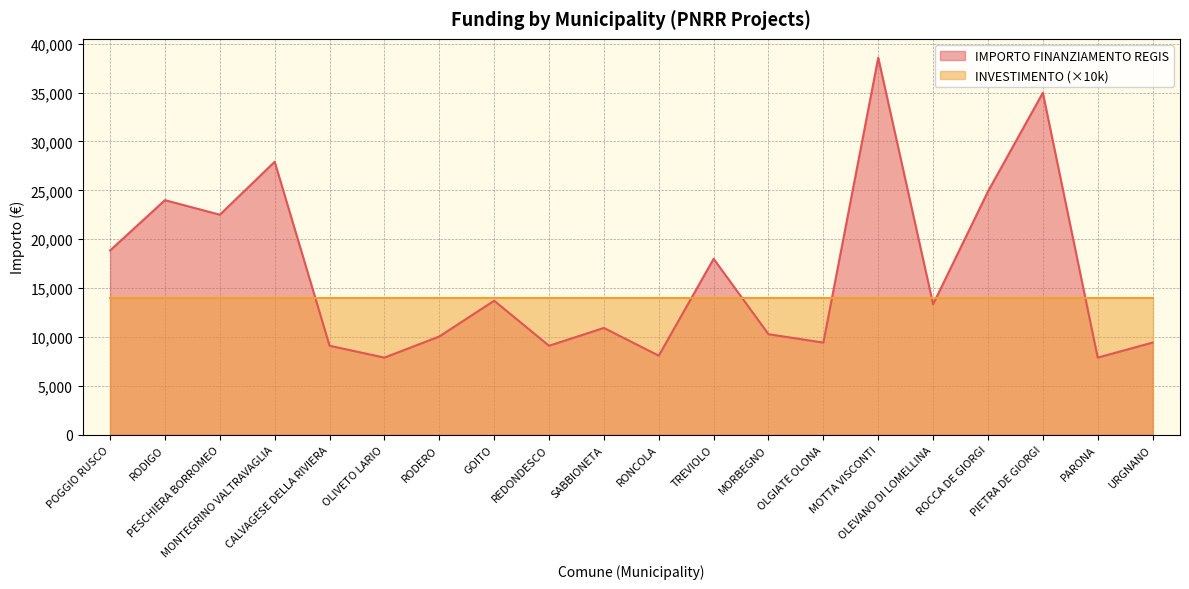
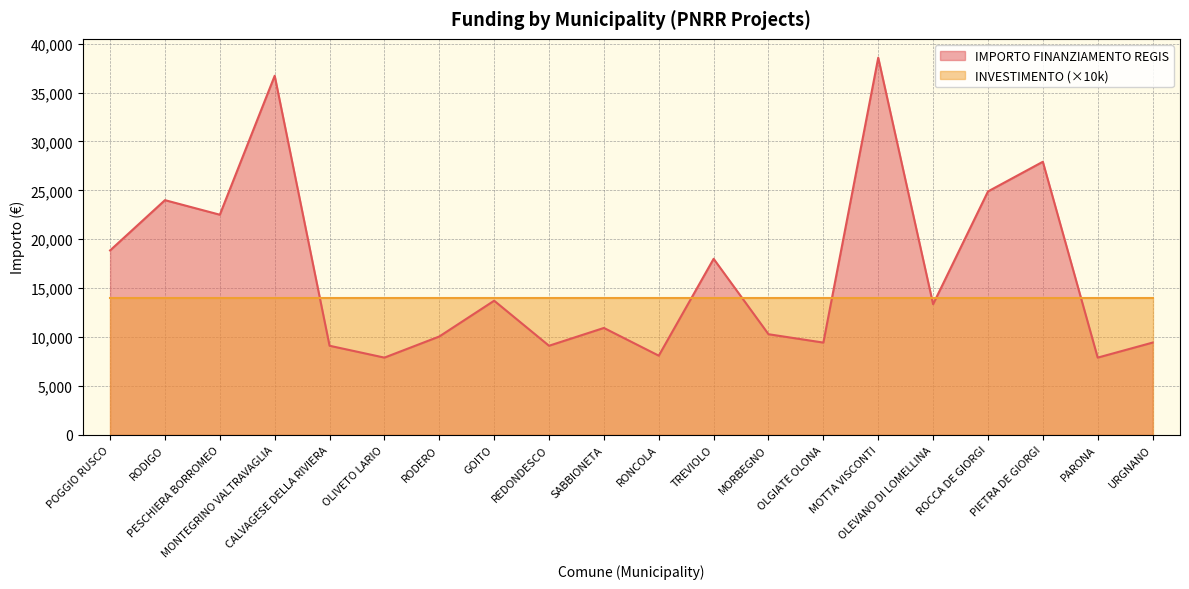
  {
    "IMPORTO FINANZIAMENTO REGIS": {
      "POGGIO RUSCO": "19,000",
      "RODIGO": "24,000",
      "PESCHIERA BORROMEO": "23,000",
-     "MONTEGRINO VALTRAVAGLIA": "28,000",
+     "MONTEGRINO VALTRAVAGLIA": "37,000",
      "CALVAGESE DELLA RIVIERA": "9,000",
      "OLIVETO LARIO": "8,000",
      "RODERO": "10,000",
      "GOITO": "14,000",
      "REDONDESCO": "9,000",
      "SABBIONETA": "11,000",
      "RONCOLA": "8,000",
      "TREVIOLO": "18,000",
      "MORBEGNO": "10,000",
      "OLGIATE OLONA": "9,000",
      "MOTTA VISCONTI": "39,000",
      "OLEVANO DI LOMELLINA": "13,000",
      "ROCCA DE GIORGI": "25,000",
-     "PIETRA DE GIORGI": "35,000",
+     "PIETRA DE GIORGI": "28,000",
      "PARONA": "8,000",
      "URGNANO": "9,000"
    },
    "INVESTIMENTO (×10k)": {
      "POGGIO RUSCO": "14,000",
      "RODIGO": "14,000",
      "PESCHIERA BORROMEO": "14,000",
      "MONTEGRINO VALTRAVAGLIA": "14,000",
      "CALVAGESE DELLA RIVIERA": "14,000",
      "OLIVETO LARIO": "14,000",
      "RODERO": "14,000",
      "GOITO": "14,000",
      "REDONDESCO": "14,000",
      "SABBIONETA": "14,000",
      "RONCOLA": "14,000",
      "TREVIOLO": "14,000",
      "MORBEGNO": "14,000",
      "OLGIATE OLONA": "14,000",
      "MOTTA VISCONTI": "14,000",
      "OLEVANO DI LOMELLINA": "14,000",
      "ROCCA DE GIORGI": "14,000",
      "PIETRA DE GIORGI": "14,000",
      "PARONA": "14,000",
      "URGNANO": "14,000"
    }
  }
